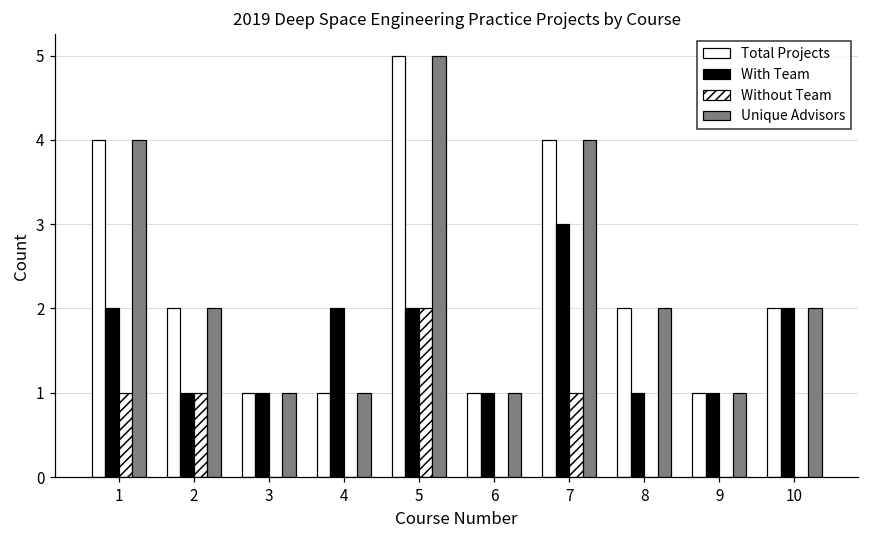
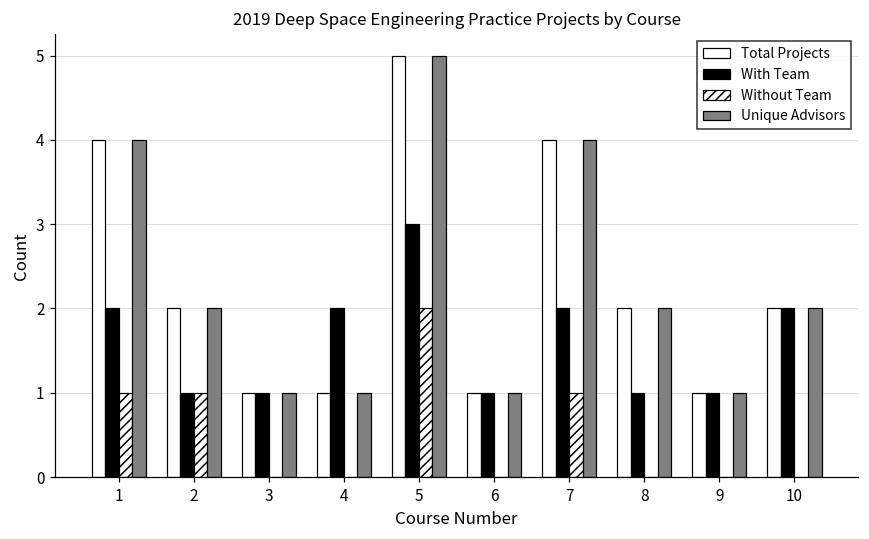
  {
    "With Team": {
      "1": 2,
      "2": 1,
      "3": 1,
      "4": 2,
-     "5": 2,
+     "5": 3,
      "6": 1,
-     "7": 3,
+     "7": 2,
      "8": 1,
      "9": 1,
      "10": 2
    },
    "Unique Advisors": {
      "1": 4,
      "2": 2,
      "3": 1,
      "4": 1,
      "5": 5,
      "6": 1,
      "7": 4,
      "8": 2,
      "9": 1,
      "10": 2
    }
  }
